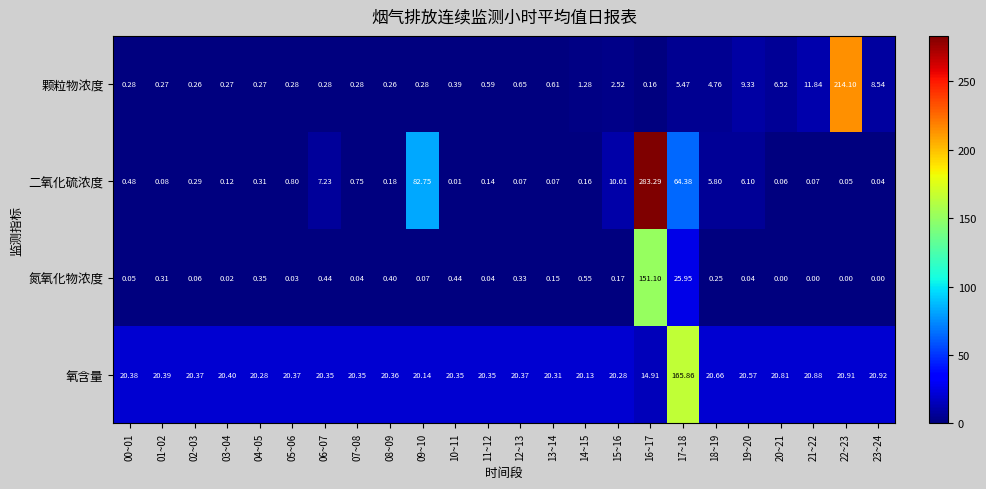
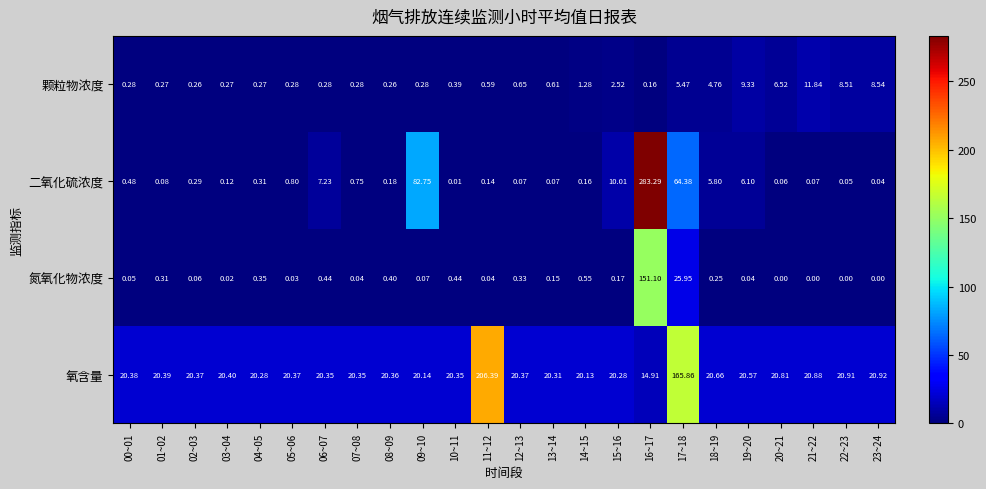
  {
    "颗粒物浓度": {
      "00~01": 0.28,
      "01~02": 0.27,
      "02~03": 0.26,
      "03~04": 0.27,
      "04~05": 0.27,
      "05~06": 0.28,
      "06~07": 0.28,
      "07~08": 0.28,
      "08~09": 0.26,
      "09~10": 0.28,
      "10~11": 0.39,
      "11~12": 0.59,
      "12~13": 0.65,
      "13~14": 0.61,
      "14~15": 1.28,
      "15~16": 2.52,
      "16~17": 0.16,
      "17~18": 5.47,
      "18~19": 4.76,
      "19~20": 9.33,
      "20~21": 6.52,
      "21~22": 11.84,
-     "22~23": 214.10,
+     "22~23": 8.51,
      "23~24": 8.54
    },
    "二氧化硫浓度": {
      "00~01": 0.48,
      "01~02": 0.08,
      "02~03": 0.29,
      "03~04": 0.12,
      "04~05": 0.31,
      "05~06": 0.80,
      "06~07": 7.23,
      "07~08": 0.75,
      "08~09": 0.18,
      "09~10": 82.75,
      "10~11": 0.01,
      "11~12": 0.14,
      "12~13": 0.07,
      "13~14": 0.07,
      "14~15": 0.16,
      "15~16": 10.01,
      "16~17": 283.29,
      "17~18": 64.38,
      "18~19": 5.80,
      "19~20": 6.10,
      "20~21": 0.06,
      "21~22": 0.07,
      "22~23": 0.05,
      "23~24": 0.04
    },
    "氮氧化物浓度": {
      "00~01": 0.05,
      "01~02": 0.31,
      "02~03": 0.06,
      "03~04": 0.02,
      "04~05": 0.35,
      "05~06": 0.03,
      "06~07": 0.44,
      "07~08": 0.04,
      "08~09": 0.40,
      "09~10": 0.07,
      "10~11": 0.44,
      "11~12": 0.04,
      "12~13": 0.33,
      "13~14": 0.15,
      "14~15": 0.55,
      "15~16": 0.17,
      "16~17": 151.10,
      "17~18": 25.95,
      "18~19": 0.25,
      "19~20": 0.04,
      "20~21": 0.00,
      "21~22": 0.00,
      "22~23": 0.00,
      "23~24": 0.00
    },
    "氧含量": {
      "00~01": 20.38,
      "01~02": 20.39,
      "02~03": 20.37,
      "03~04": 20.40,
      "04~05": 20.28,
      "05~06": 20.37,
      "06~07": 20.35,
      "07~08": 20.35,
      "08~09": 20.36,
      "09~10": 20.14,
      "10~11": 20.35,
-     "11~12": 20.35,
+     "11~12": 206.39,
      "12~13": 20.37,
      "13~14": 20.31,
      "14~15": 20.13,
      "15~16": 20.28,
      "16~17": 14.91,
      "17~18": 165.86,
      "18~19": 20.66,
      "19~20": 20.57,
      "20~21": 20.81,
      "21~22": 20.88,
      "22~23": 20.91,
      "23~24": 20.92
    }
  }
